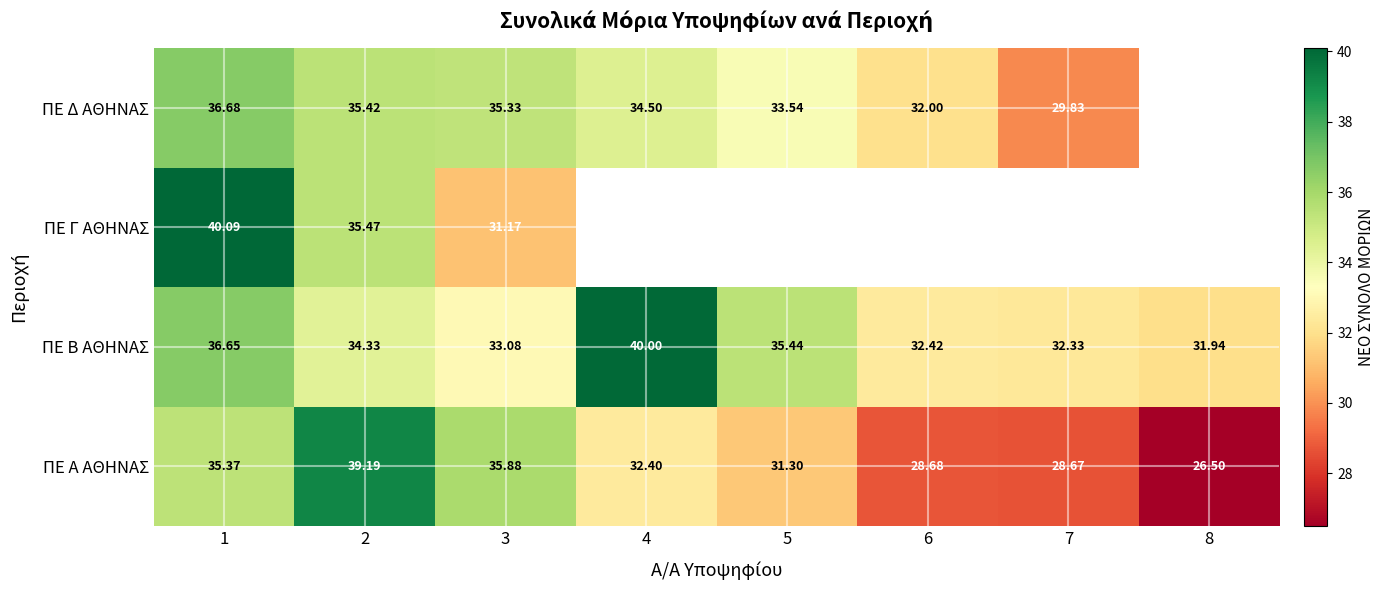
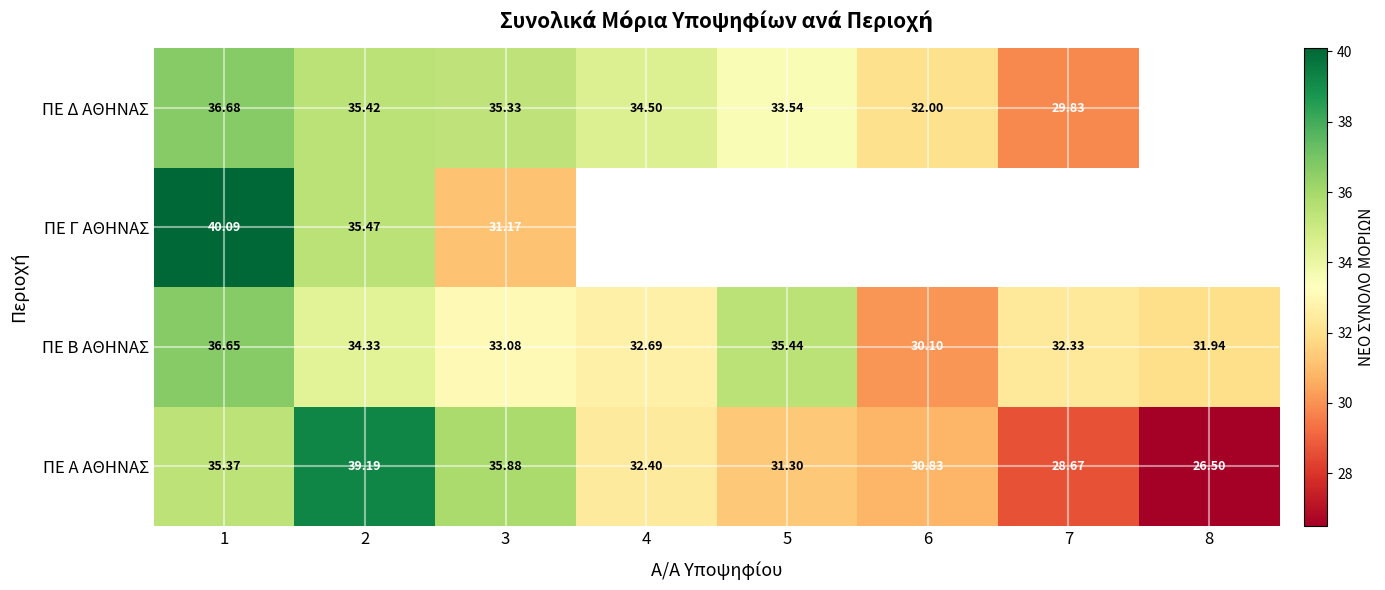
  {
    "ΠΕ Δ ΑΘΗΝΑΣ": {
      "1": 36.68,
      "2": 35.42,
      "3": 35.33,
      "4": 34.50,
      "5": 33.54,
      "6": 32.00,
      "7": 29.83
    },
    "ΠΕ Γ ΑΘΗΝΑΣ": {
      "1": 40.09,
      "2": 35.47,
      "3": 31.17
    },
    "ΠΕ Β ΑΘΗΝΑΣ": {
      "1": 36.65,
      "2": 34.33,
      "3": 33.08,
-     "4": 40.00,
+     "4": 32.69,
      "5": 35.44,
-     "6": 32.42,
+     "6": 30.10,
      "7": 32.33,
      "8": 31.94
    },
    "ΠΕ Α ΑΘΗΝΑΣ": {
      "1": 35.37,
      "2": 39.19,
      "3": 35.88,
      "4": 32.40,
      "5": 31.30,
-     "6": 28.68,
+     "6": 30.83,
      "7": 28.67,
      "8": 26.50
    }
  }
